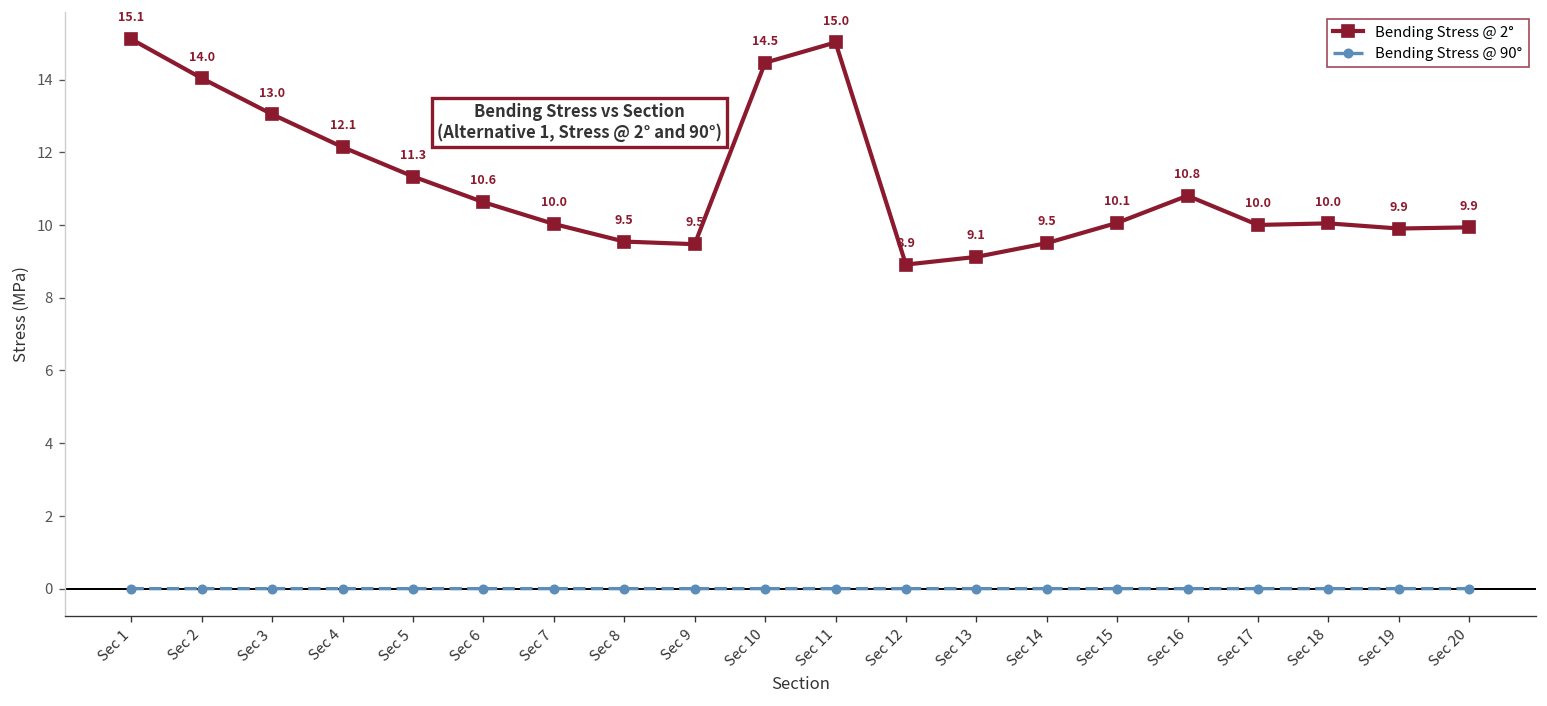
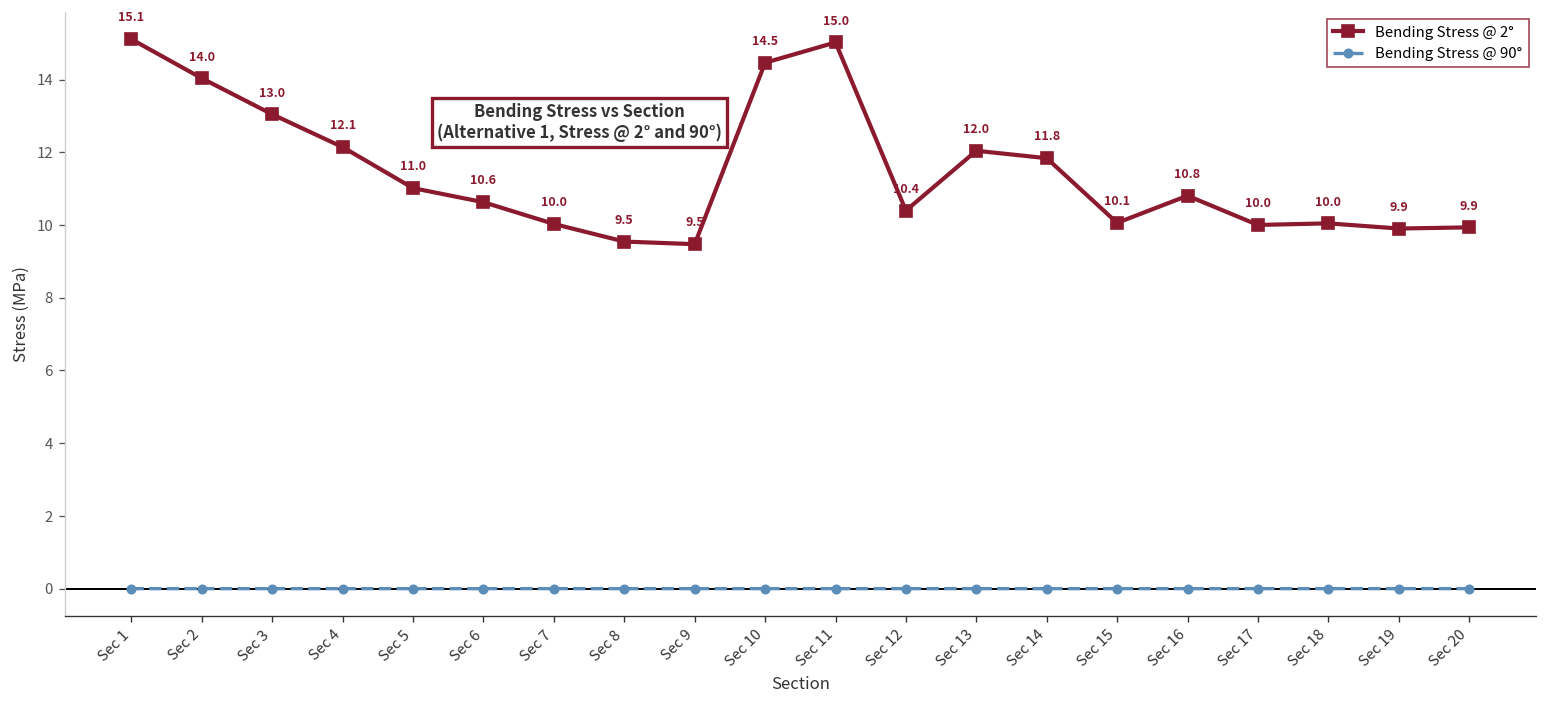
  {
    "Bending Stress @ 2°": {
      "Sec 1": 15.1,
      "Sec 2": 14.0,
      "Sec 3": 13.0,
      "Sec 4": 12.1,
-     "Sec 5": 11.3,
+     "Sec 5": 11.0,
      "Sec 6": 10.6,
      "Sec 7": 10.0,
      "Sec 8": 9.5,
      "Sec 9": 9.5,
      "Sec 10": 14.5,
      "Sec 11": 15.0,
-     "Sec 12": 8.9,
-     "Sec 13": 9.1,
-     "Sec 14": 9.5,
+     "Sec 12": 10.4,
+     "Sec 13": 12.0,
+     "Sec 14": 11.8,
      "Sec 15": 10.1,
      "Sec 16": 10.8,
      "Sec 17": 10.0,
      "Sec 18": 10.0,
      "Sec 19": 9.9,
      "Sec 20": 9.9
    },
    "Bending Stress @ 90°": {
      "Sec 1": 0.0,
      "Sec 2": 0.0,
      "Sec 3": 0.0,
      "Sec 4": 0.0,
      "Sec 5": 0.0,
      "Sec 6": 0.0,
      "Sec 7": 0.0,
      "Sec 8": 0.0,
      "Sec 9": 0.0,
      "Sec 10": 0.0,
      "Sec 11": 0.0,
      "Sec 12": 0.0,
      "Sec 13": 0.0,
      "Sec 14": 0.0,
      "Sec 15": 0.0,
      "Sec 16": 0.0,
      "Sec 17": 0.0,
      "Sec 18": 0.0,
      "Sec 19": 0.0,
      "Sec 20": 0.0
    }
  }
